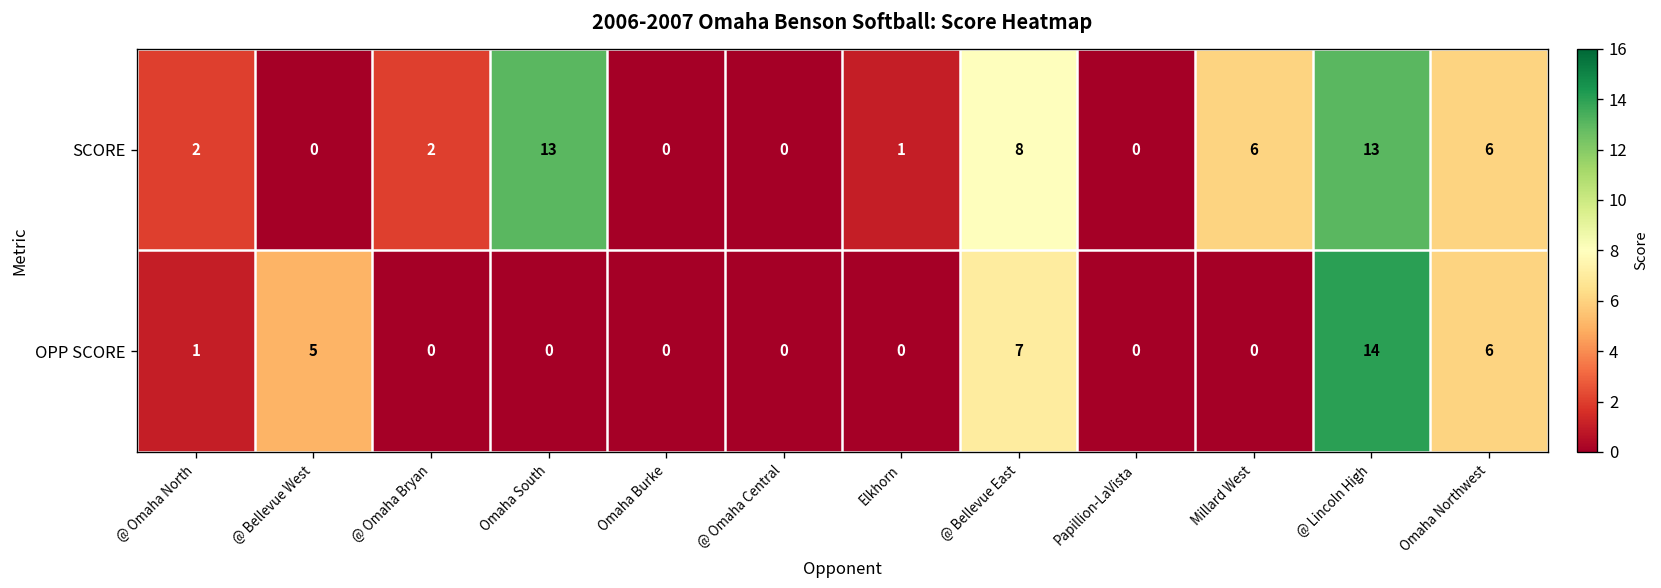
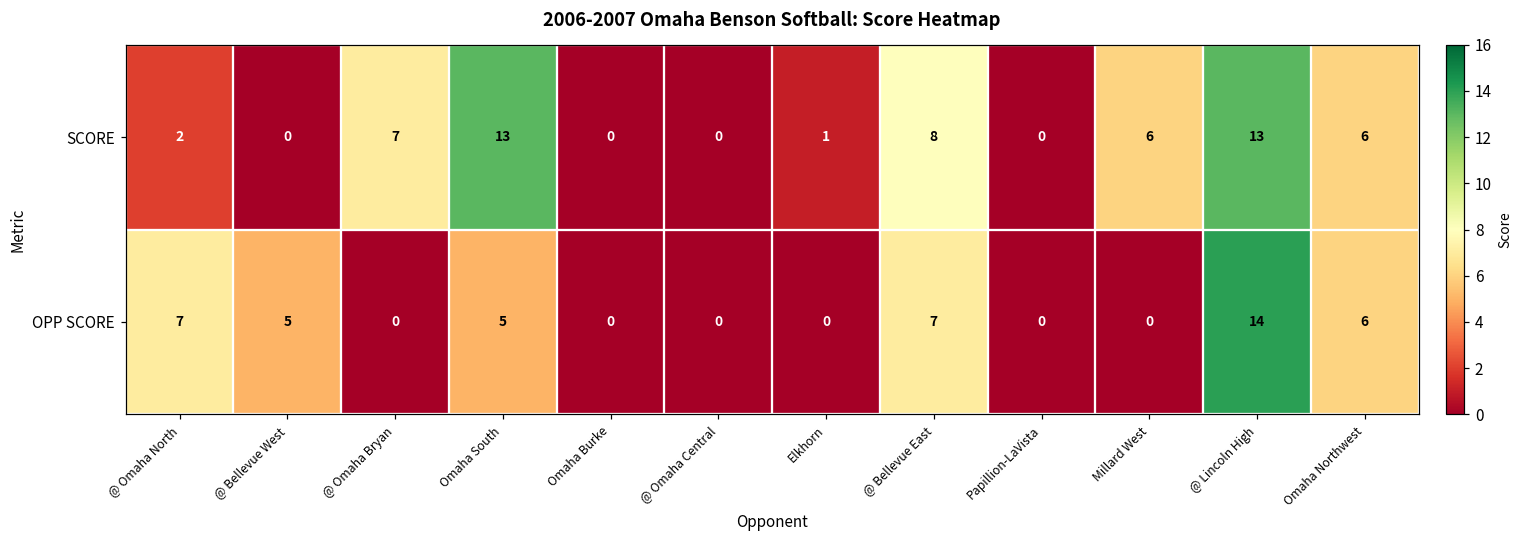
  {
    "SCORE": {
      "@ Omaha North": 2,
      "@ Bellevue West": 0,
-     "@ Omaha Bryan": 2,
+     "@ Omaha Bryan": 7,
      "Omaha South": 13,
      "Omaha Burke": 0,
      "@ Omaha Central": 0,
      "Elkhorn": 1,
      "@ Bellevue East": 8,
      "Papillion-LaVista": 0,
      "Millard West": 6,
      "@ Lincoln High": 13,
      "Omaha Northwest": 6
    },
    "OPP SCORE": {
-     "@ Omaha North": 1,
+     "@ Omaha North": 7,
      "@ Bellevue West": 5,
      "@ Omaha Bryan": 0,
-     "Omaha South": 0,
+     "Omaha South": 5,
      "Omaha Burke": 0,
      "@ Omaha Central": 0,
      "Elkhorn": 0,
      "@ Bellevue East": 7,
      "Papillion-LaVista": 0,
      "Millard West": 0,
      "@ Lincoln High": 14,
      "Omaha Northwest": 6
    }
  }
